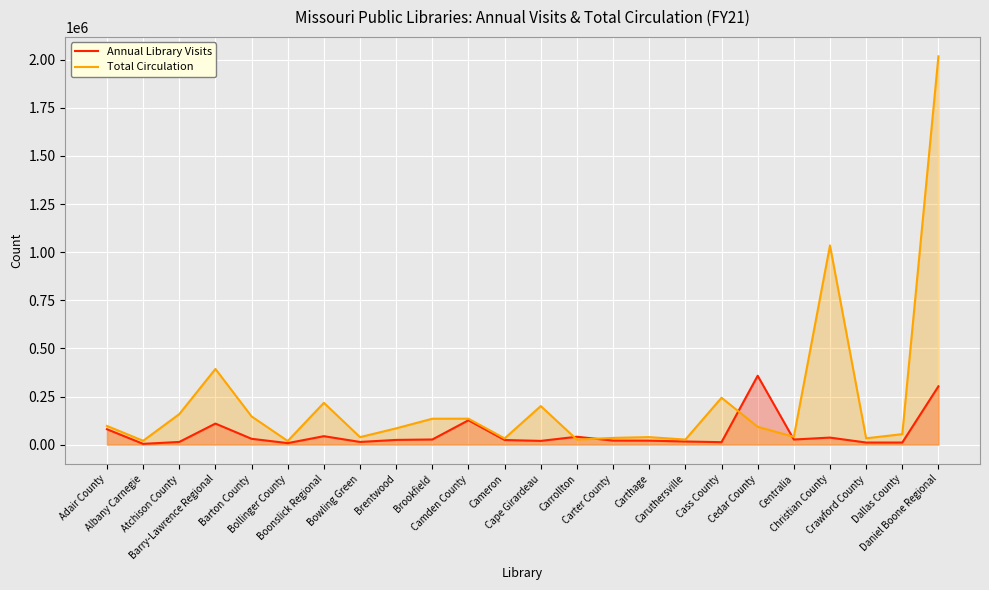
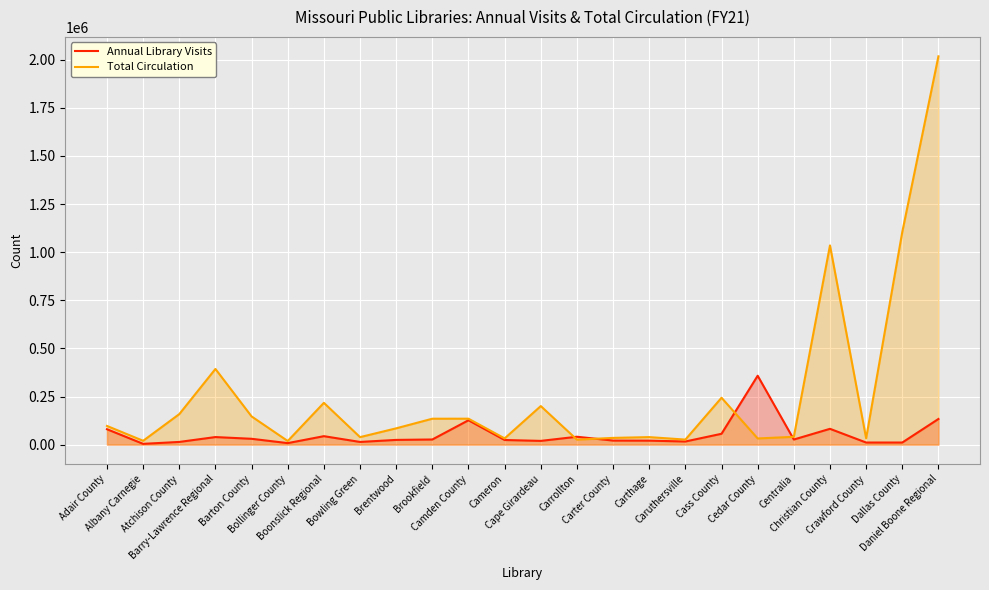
  {
    "Annual Library Visits": {
      "Adair County": 80000,
      "Albany Carnegie": 0,
      "Atchison County": 10000,
-     "Barry-Lawrence Regional": 110000,
+     "Barry-Lawrence Regional": 40000,
      "Barton County": 30000,
      "Boonslick Regional": 40000,
      "Bowling Green": 10000,
      "Brentwood": 20000,
      "Brookfield": 30000,
      "Cape Girardeau": 20000,
      "Carrollton": 40000,
      "Carter County": 20000,
      "Carthage": 20000,
-     "Cass County": 10000,
+     "Cass County": 60000,
      "Cedar County": 360000,
      "Centralia": 30000,
-     "Christian County": 40000,
+     "Christian County": 80000,
      "Crawford County": 10000,
      "Dallas County": 10000,
-     "Daniel Boone Regional": 300000
+     "Daniel Boone Regional": 130000
    },
    "Total Circulation": {
      "Adair County": 100000,
      "Albany Carnegie": 20000,
      "Atchison County": 160000,
      "Barry-Lawrence Regional": 390000,
      "Barton County": 150000,
      "Boonslick Regional": 220000,
      "Bowling Green": 40000,
      "Brentwood": 80000,
      "Brookfield": 130000,
      "Cape Girardeau": 200000,
      "Carrollton": 30000,
      "Carter County": 30000,
      "Carthage": 40000,
      "Cass County": 240000,
-     "Cedar County": 90000,
+     "Cedar County": 30000,
      "Centralia": 40000,
      "Christian County": 1040000,
      "Crawford County": 30000,
-     "Dallas County": 50000,
+     "Dallas County": 1110000,
      "Daniel Boone Regional": 2020000
    }
  }
